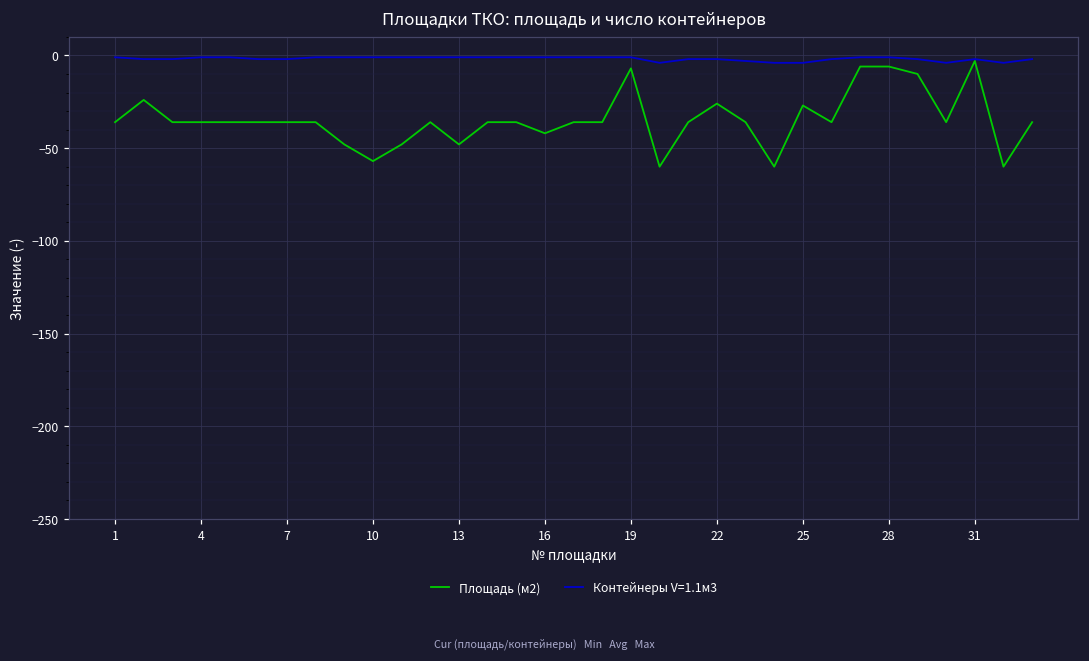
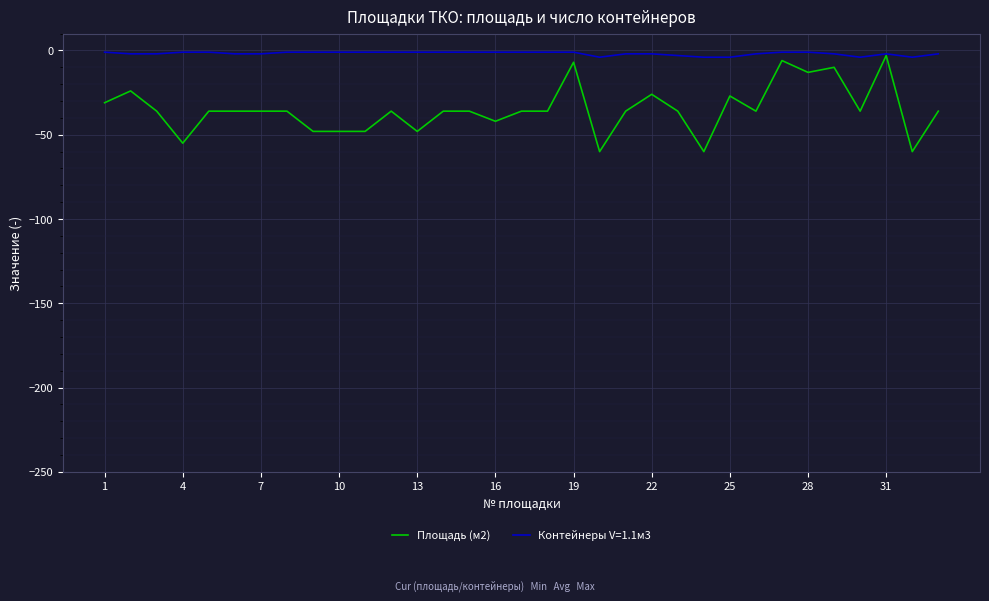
  {
    "Площадь (м2)": {
-     "1": -36,
-     "4": -36,
+     "1": -31,
+     "4": -55,
      "7": -36,
-     "10": -57,
+     "10": -48,
      "13": -48,
      "16": -42,
      "19": -7,
      "22": -26,
      "25": -27,
-     "28": -6
+     "28": -13
    },
    "Контейнеры V=1.1м3": {
      "1": -1,
      "4": -1,
      "7": -2,
      "10": -1,
      "13": -1,
      "16": -1,
      "19": -1,
      "22": -2,
      "25": -4,
      "28": -1
    }
  }
